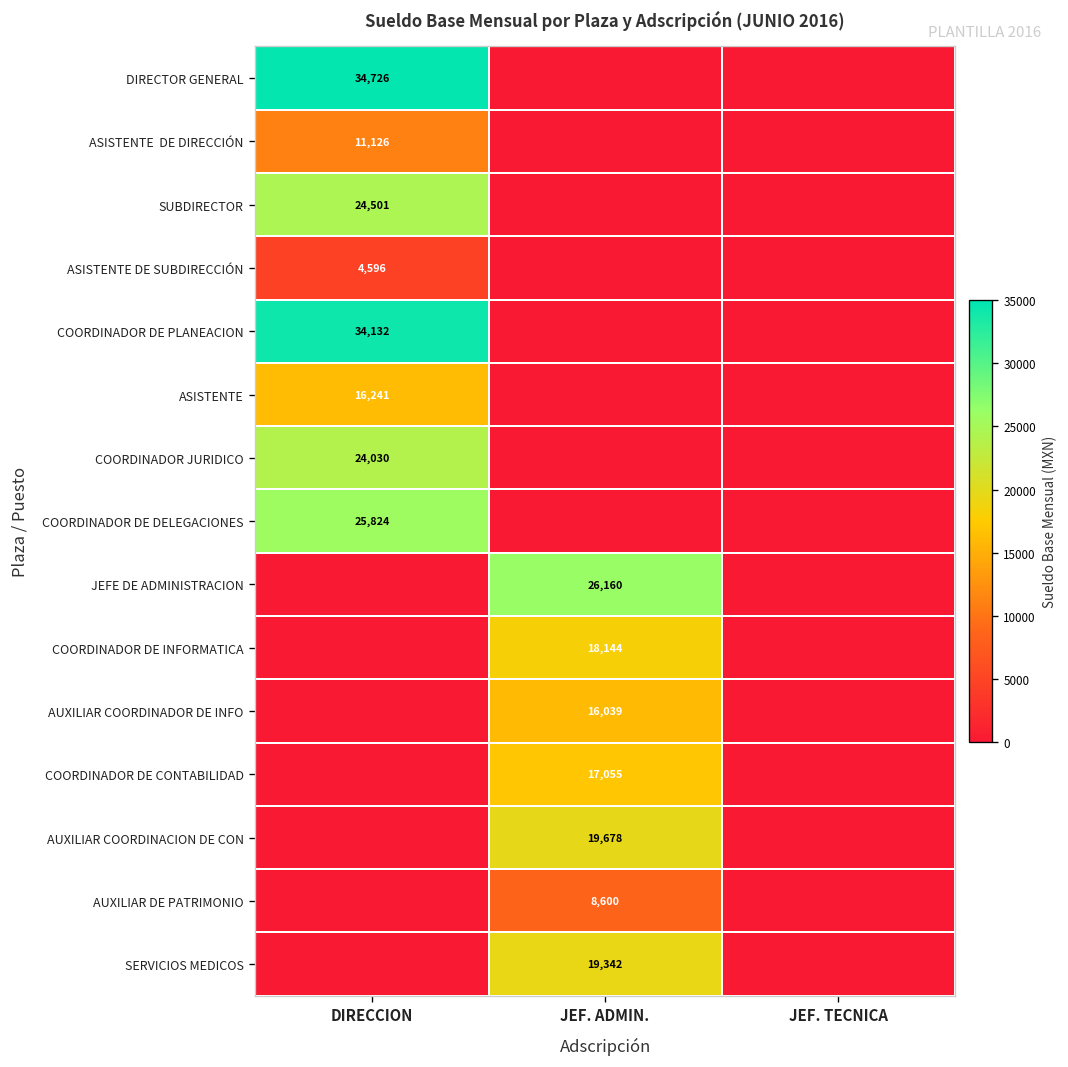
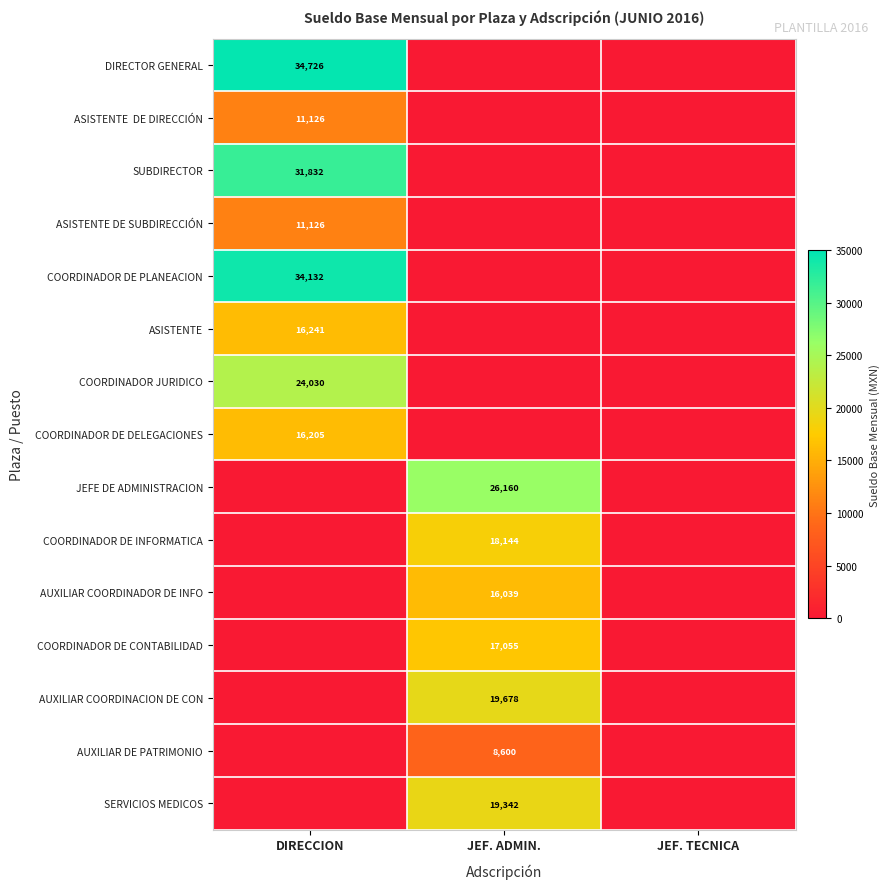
  {
    "DIRECTOR GENERAL": {
      "DIRECCION": "34,726"
    },
    "ASISTENTE DE DIRECCIÓN": {
      "DIRECCION": "11,126"
    },
    "SUBDIRECTOR": {
-     "DIRECCION": "24,501"
+     "DIRECCION": "31,832"
    },
    "ASISTENTE DE SUBDIRECCIÓN": {
-     "DIRECCION": "4,596"
+     "DIRECCION": "11,126"
    },
    "COORDINADOR DE PLANEACION": {
      "DIRECCION": "34,132"
    },
    "ASISTENTE": {
      "DIRECCION": "16,241"
    },
    "COORDINADOR JURIDICO": {
      "DIRECCION": "24,030"
    },
    "COORDINADOR DE DELEGACIONES": {
-     "DIRECCION": "25,824"
+     "DIRECCION": "16,205"
    },
    "JEFE DE ADMINISTRACION": {
      "JEF. ADMIN.": "26,160"
    },
    "COORDINADOR DE INFORMATICA": {
      "JEF. ADMIN.": "18,144"
    },
    "AUXILIAR COORDINADOR DE INFO": {
      "JEF. ADMIN.": "16,039"
    },
    "COORDINADOR DE CONTABILIDAD": {
      "JEF. ADMIN.": "17,055"
    },
    "AUXILIAR COORDINACION DE CON": {
      "JEF. ADMIN.": "19,678"
    },
    "AUXILIAR DE PATRIMONIO": {
      "JEF. ADMIN.": "8,600"
    },
    "SERVICIOS MEDICOS": {
      "JEF. ADMIN.": "19,342"
    }
  }
